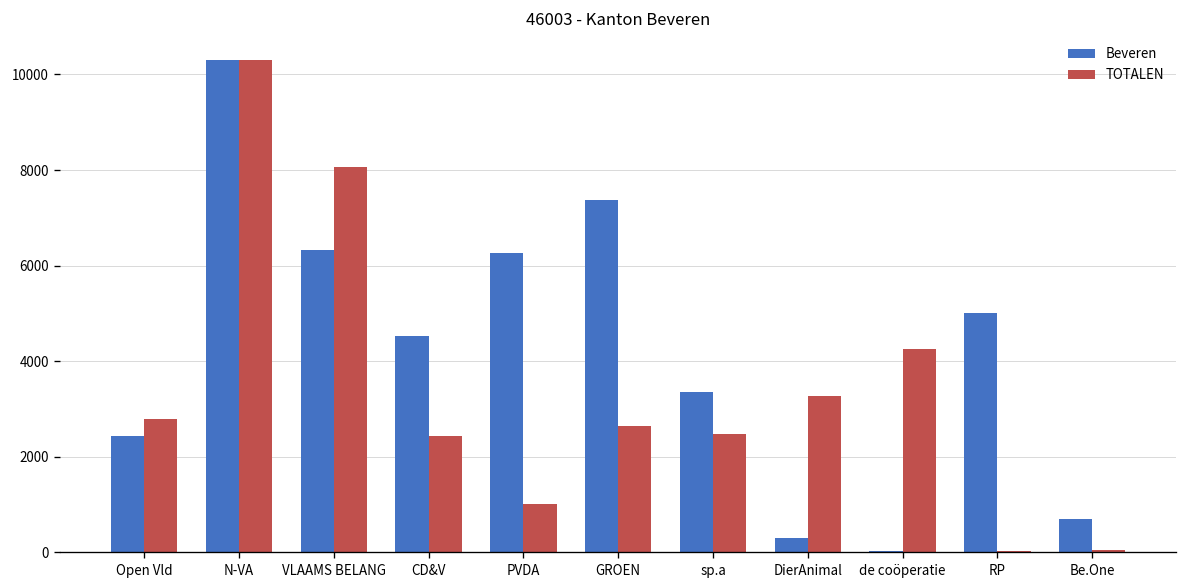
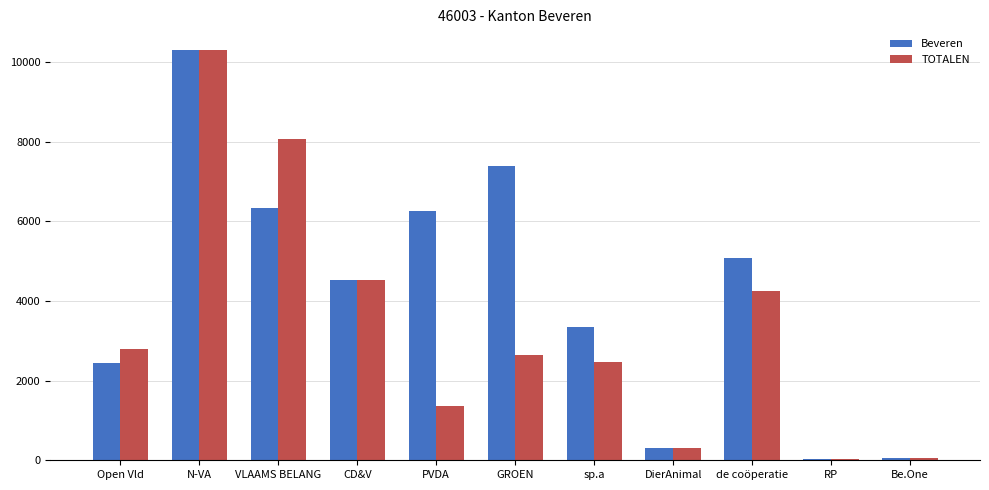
  {
    "Beveren": {
      "Open Vld": 2400,
      "N-VA": 10300,
      "VLAAMS BELANG": 6300,
      "CD&V": 4500,
      "PVDA": 6300,
      "GROEN": 7400,
      "sp.a": 3400,
      "DierAnimal": 300,
-     "de coöperatie": 0,
-     "RP": 5000,
-     "Be.One": 700
+     "de coöperatie": 5100,
+     "RP": 0,
+     "Be.One": 100
    },
    "TOTALEN": {
      "Open Vld": 2800,
      "N-VA": 10300,
      "VLAAMS BELANG": 8100,
-     "CD&V": 2400,
-     "PVDA": 1000,
+     "CD&V": 4500,
+     "PVDA": 1400,
      "GROEN": 2600,
      "sp.a": 2500,
-     "DierAnimal": 3300,
+     "DierAnimal": 300,
      "de coöperatie": 4300
    }
  }
